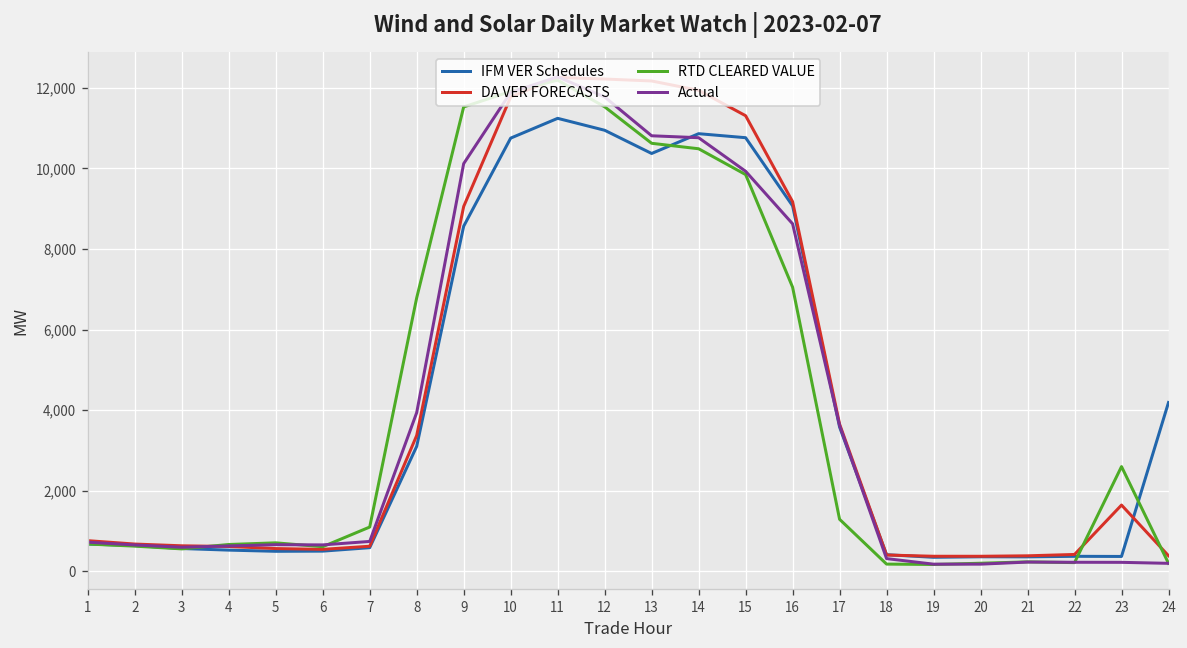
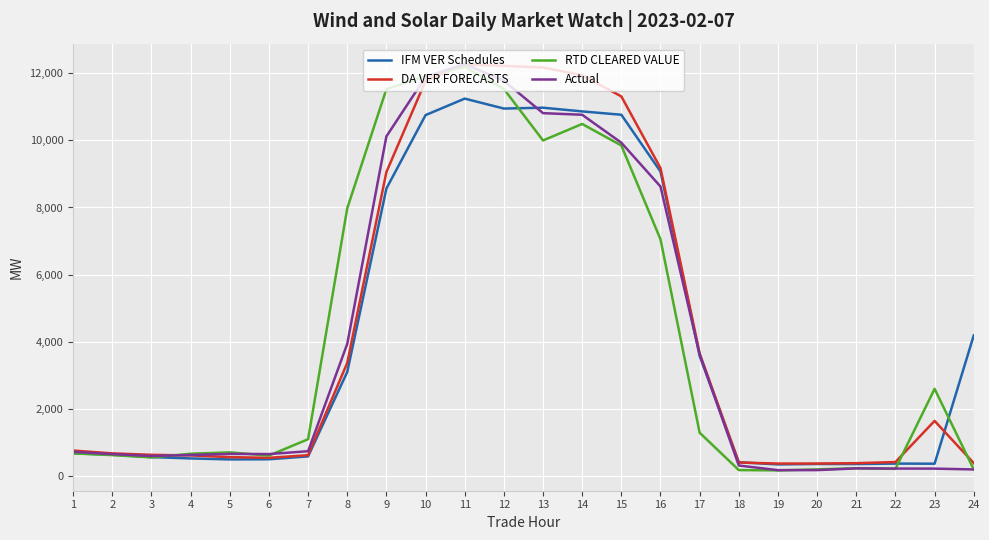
  {
    "IFM VER Schedules": {
      "4": "500",
      "8": "3,100",
      "9": "8,600",
      "10": "10,800",
      "11": "11,200",
      "12": "10,900",
-     "13": "10,400",
+     "13": "11,000",
      "14": "10,900",
      "15": "10,800",
      "16": "9,100",
      "23": "400",
      "24": "4,200"
    },
    "DA VER FORECASTS": {
      "8": "3,400",
      "9": "9,100",
      "15": "11,300",
      "16": "9,200",
      "23": "1,600",
      "24": "400"
    },
    "RTD CLEARED VALUE": {
      "7": "1,100",
-     "8": "6,800",
-     "13": "10,600",
+     "8": "8,000",
+     "13": "10,000",
      "14": "10,500",
      "15": "9,800",
      "16": "7,100",
      "17": "1,300",
      "18": "200",
      "23": "2,600"
    },
    "Actual": {
      "7": "700",
      "8": "3,900",
      "9": "10,100",
      "13": "10,800",
      "14": "10,800",
      "15": "9,900",
      "16": "8,600",
      "18": "300",
      "23": "200"
    }
  }
